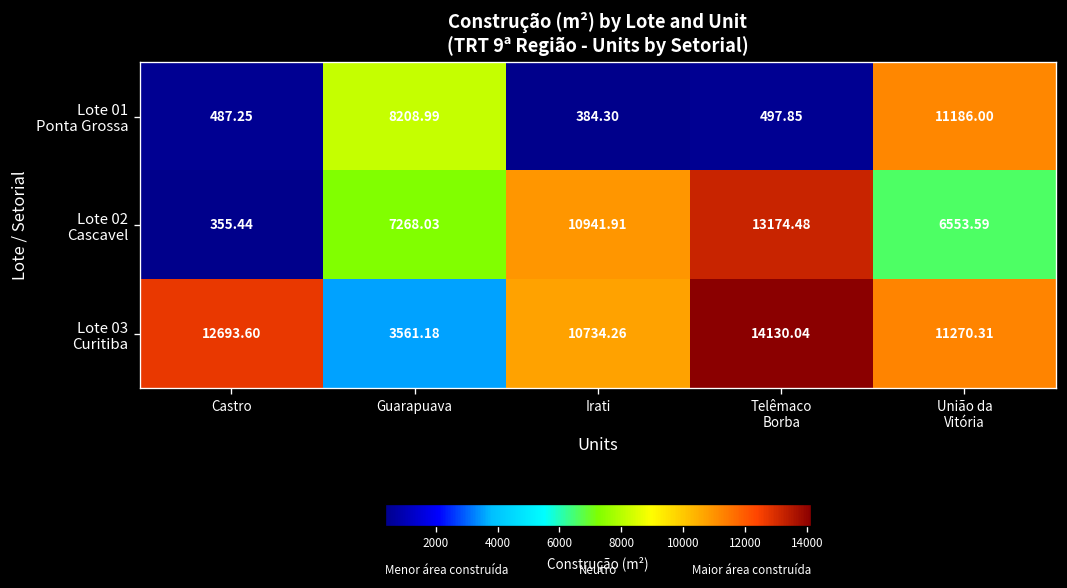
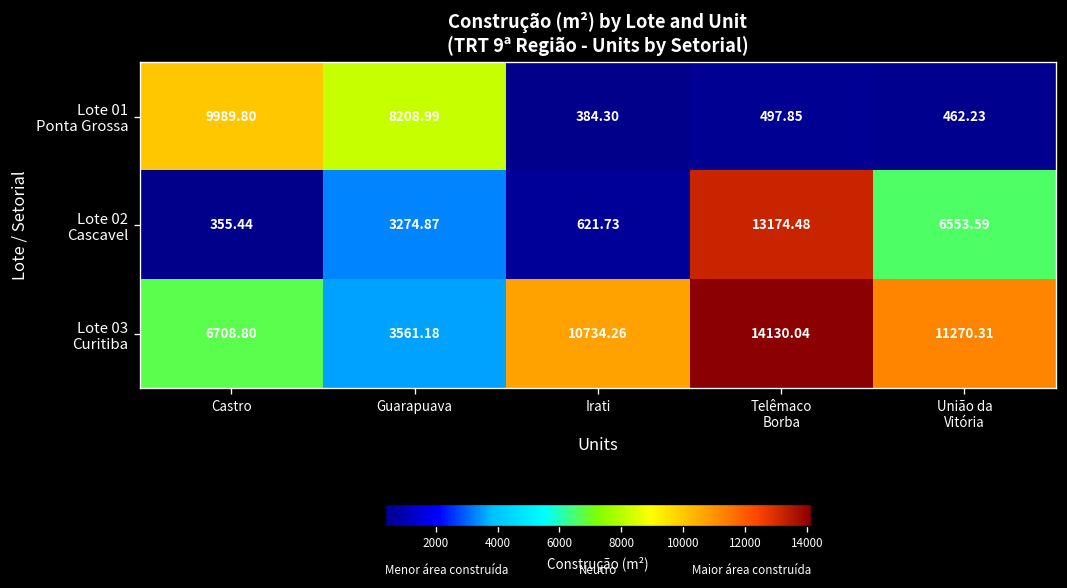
  {
    "Lote 01 Ponta Grossa": {
-     "Castro": 487.25,
+     "Castro": 9989.80,
      "Guarapuava": 8208.99,
      "Irati": 384.30,
      "Telêmaco Borba": 497.85,
-     "União da Vitória": 11186.00
+     "União da Vitória": 462.23
    },
    "Lote 02 Cascavel": {
      "Castro": 355.44,
-     "Guarapuava": 7268.03,
-     "Irati": 10941.91,
+     "Guarapuava": 3274.87,
+     "Irati": 621.73,
      "Telêmaco Borba": 13174.48,
      "União da Vitória": 6553.59
    },
    "Lote 03 Curitiba": {
-     "Castro": 12693.60,
+     "Castro": 6708.80,
      "Guarapuava": 3561.18,
      "Irati": 10734.26,
      "Telêmaco Borba": 14130.04,
      "União da Vitória": 11270.31
    }
  }
